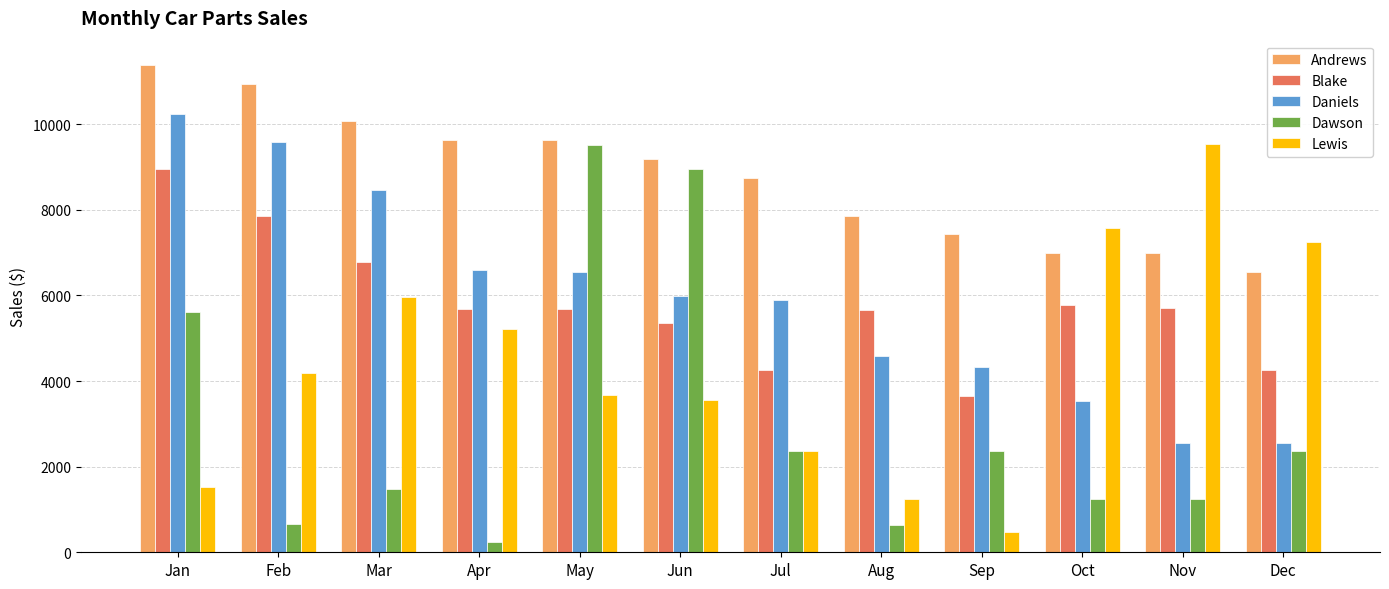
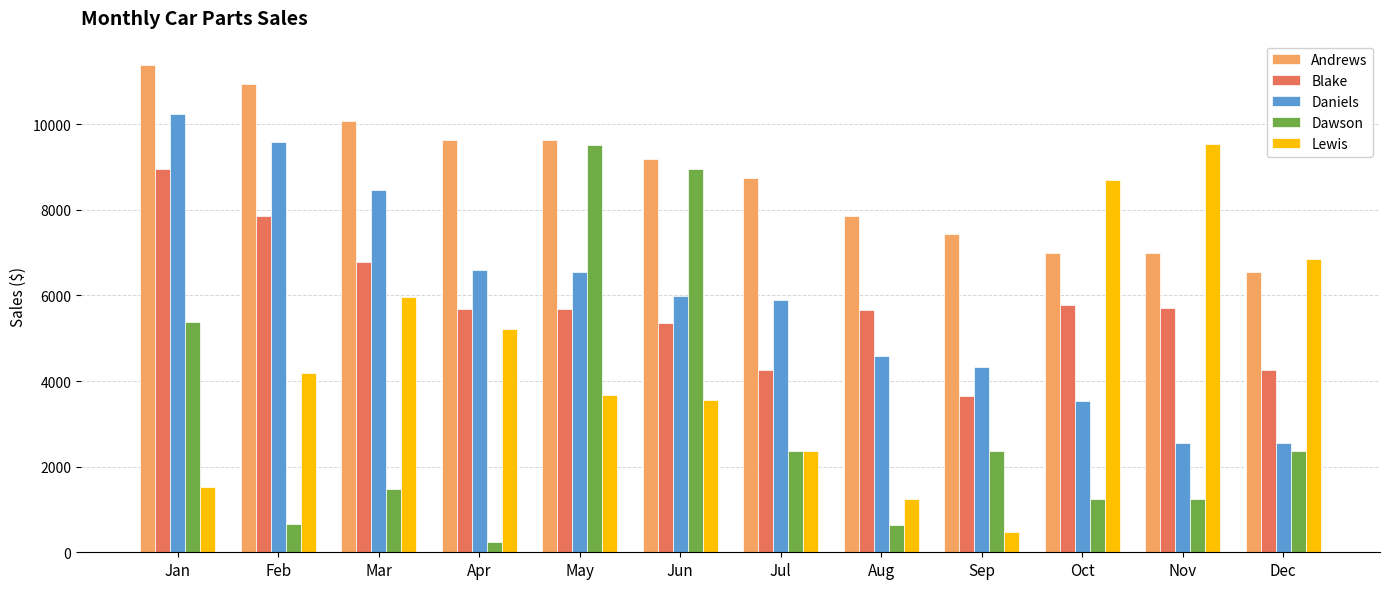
  {
    "Daniels": {
      "Jan": 10200,
      "Feb": 9600,
      "Mar": 8500,
      "Apr": 6600,
      "May": 6500,
      "Jun": 6000,
      "Jul": 5900,
      "Aug": 4600,
      "Sep": 4300,
      "Oct": 3500,
      "Nov": 2600,
      "Dec": 2500
    },
    "Dawson": {
-     "Jan": 5600,
+     "Jan": 5400,
      "Feb": 700,
      "Mar": 1500,
      "Apr": 200,
      "May": 9500,
      "Jun": 9000,
      "Jul": 2400,
      "Aug": 600,
      "Sep": 2400,
      "Oct": 1200,
      "Nov": 1200,
      "Dec": 2400
    },
    "Lewis": {
      "Jan": 1500,
      "Feb": 4200,
      "Mar": 6000,
      "Apr": 5200,
      "May": 3700,
      "Jun": 3600,
      "Jul": 2400,
      "Aug": 1200,
      "Sep": 500,
-     "Oct": 7600,
+     "Oct": 8700,
      "Nov": 9500,
-     "Dec": 7200
+     "Dec": 6800
    }
  }
